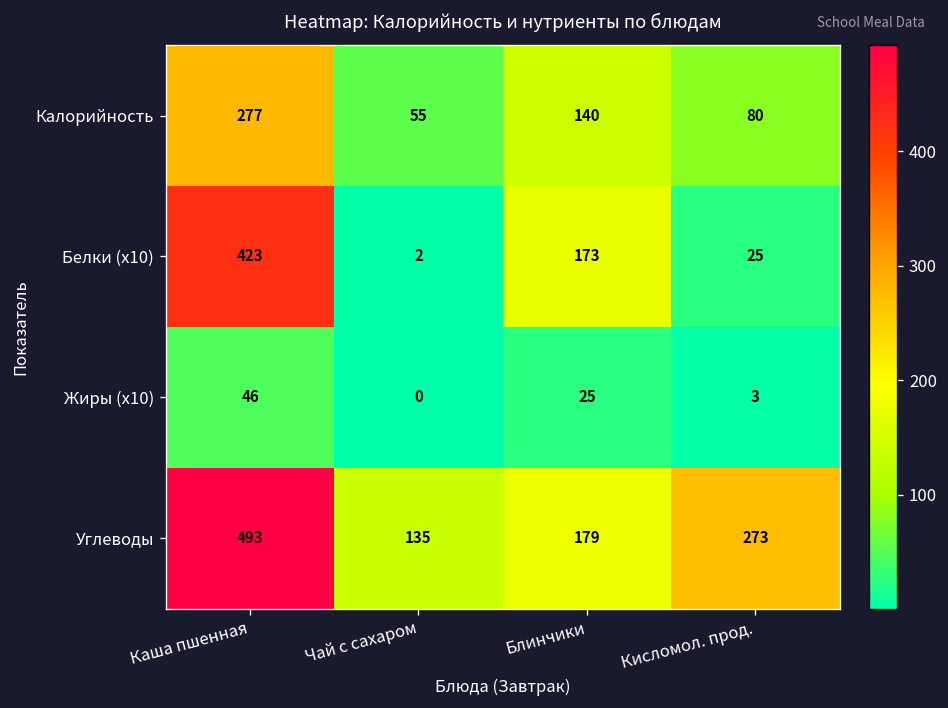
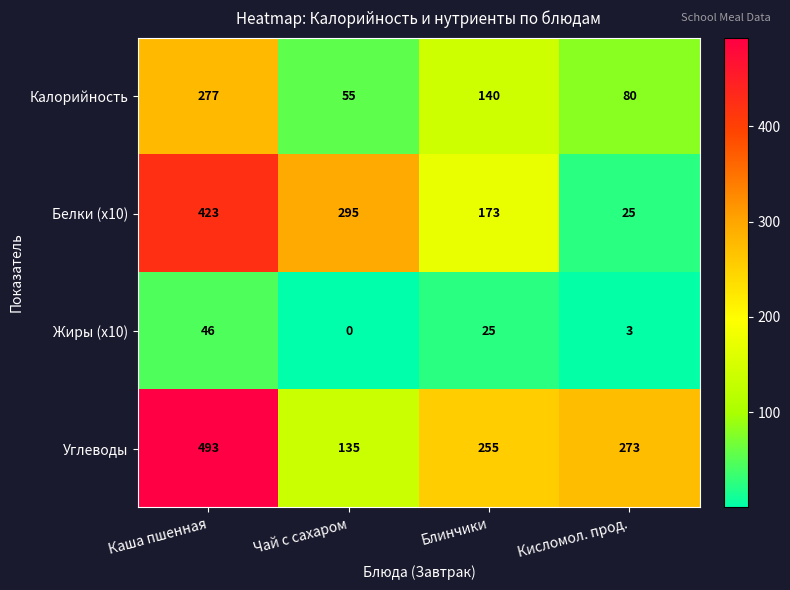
  {
    "Калорийность": {
      "Каша пшенная": 277,
      "Чай с сахаром": 55,
      "Блинчики": 140,
      "Кисломол. прод.": 80
    },
    "Белки (x10)": {
      "Каша пшенная": 423,
-     "Чай с сахаром": 2,
+     "Чай с сахаром": 295,
      "Блинчики": 173,
      "Кисломол. прод.": 25
    },
    "Жиры (x10)": {
      "Каша пшенная": 46,
      "Чай с сахаром": 0,
      "Блинчики": 25,
      "Кисломол. прод.": 3
    },
    "Углеводы": {
      "Каша пшенная": 493,
      "Чай с сахаром": 135,
-     "Блинчики": 179,
+     "Блинчики": 255,
      "Кисломол. прод.": 273
    }
  }
